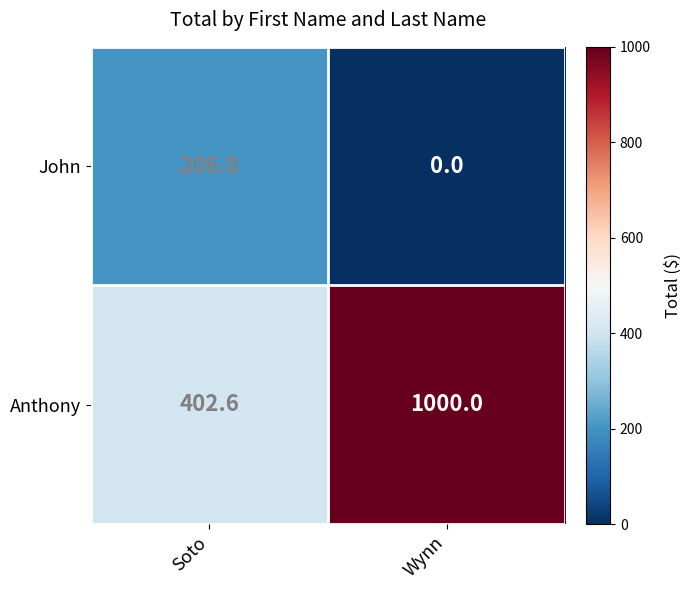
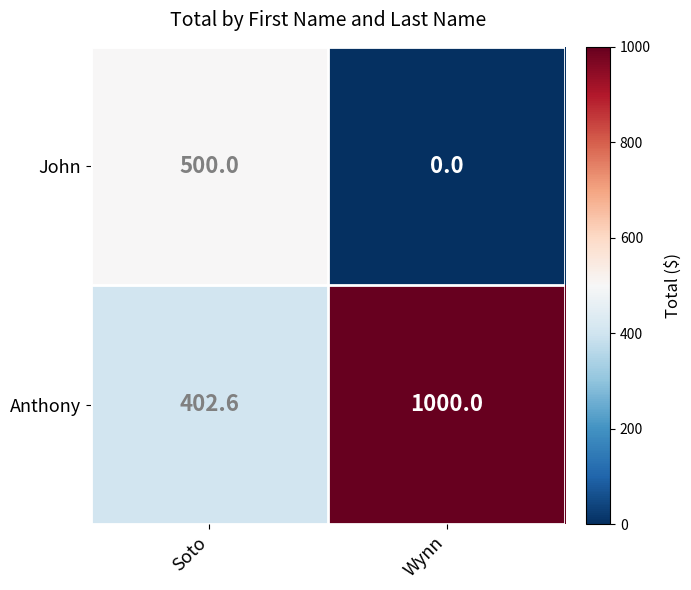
  {
    "John": {
-     "Soto": 206.8,
+     "Soto": 500.0,
      "Wynn": 0.0
    },
    "Anthony": {
      "Soto": 402.6,
      "Wynn": 1000.0
    }
  }
